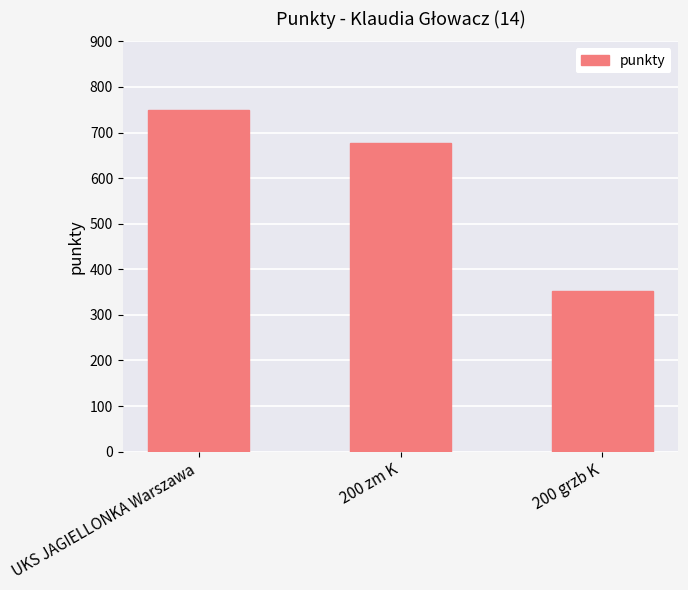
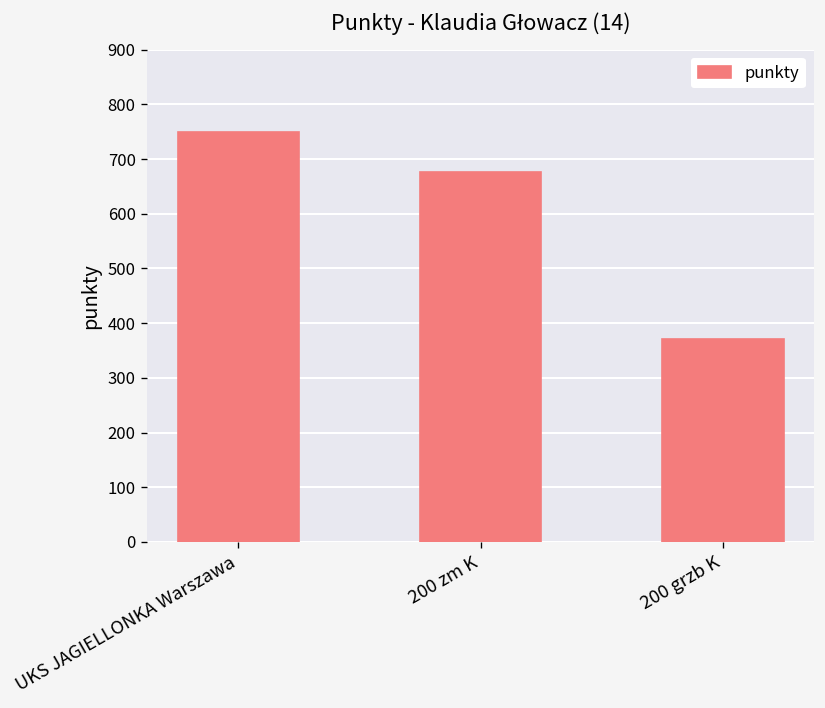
  {
    "UKS JAGIELLONKA Warszawa": 750,
    "200 zm K": 680,
-   "200 grzb K": 350
+   "200 grzb K": 370
  }
